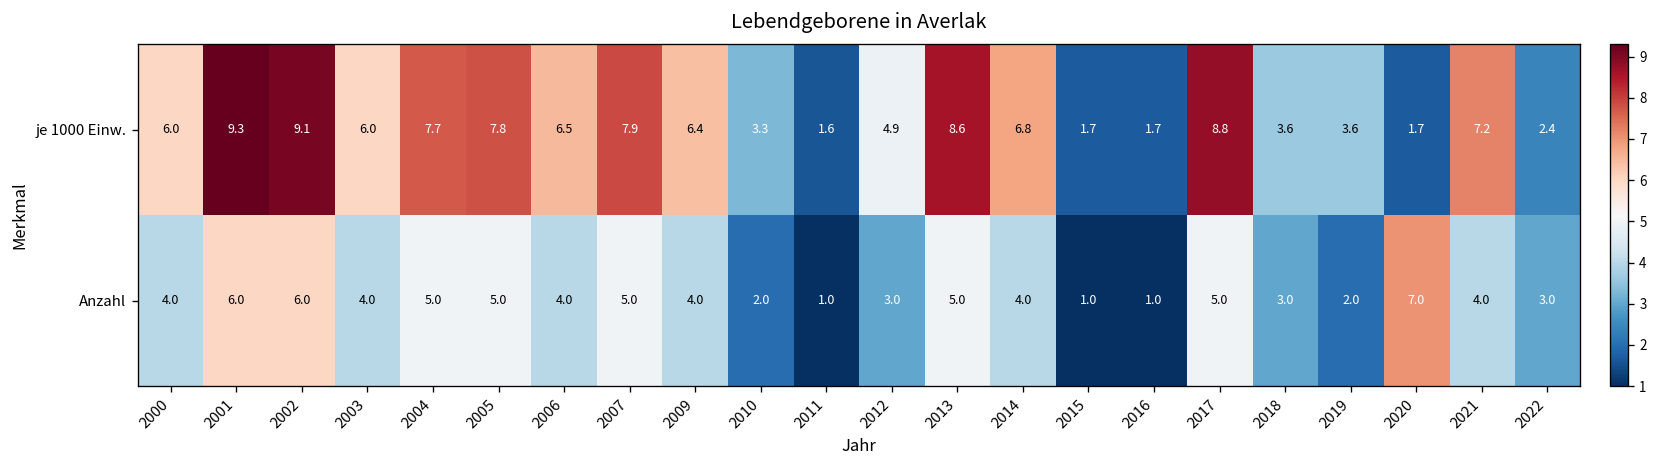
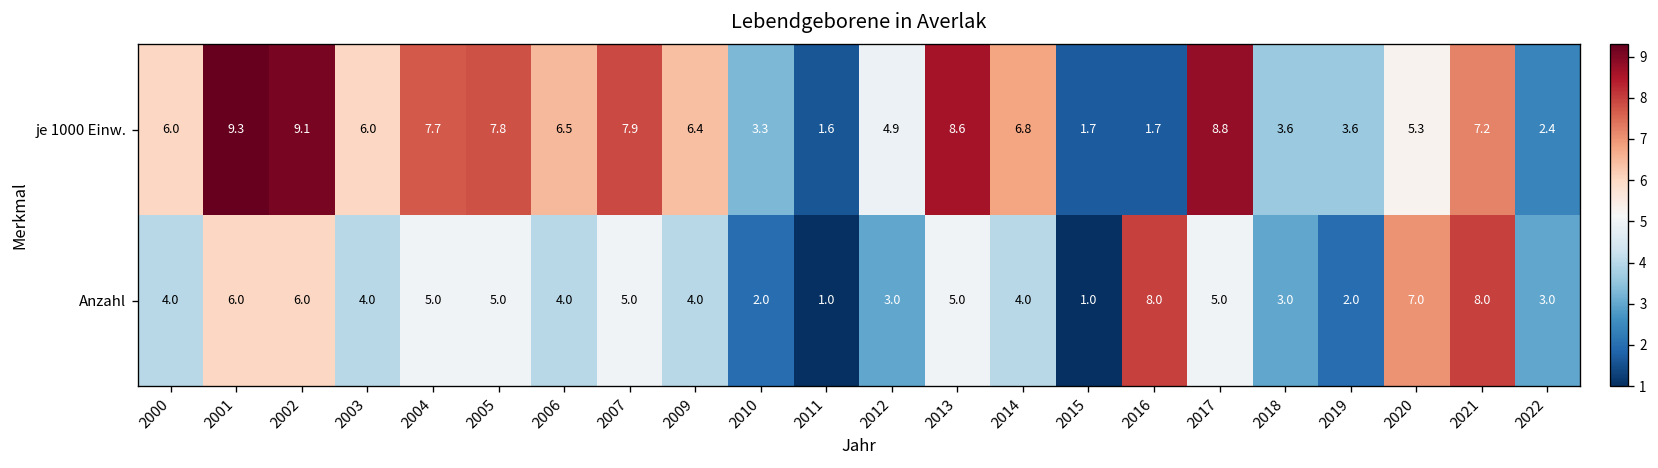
  {
    "je 1000 Einw.": {
      "2000": 6.0,
      "2001": 9.3,
      "2002": 9.1,
      "2003": 6.0,
      "2004": 7.7,
      "2005": 7.8,
      "2006": 6.5,
      "2007": 7.9,
      "2009": 6.4,
      "2010": 3.3,
      "2011": 1.6,
      "2012": 4.9,
      "2013": 8.6,
      "2014": 6.8,
      "2015": 1.7,
      "2016": 1.7,
      "2017": 8.8,
      "2018": 3.6,
      "2019": 3.6,
-     "2020": 1.7,
+     "2020": 5.3,
      "2021": 7.2,
      "2022": 2.4
    },
    "Anzahl": {
      "2000": 4.0,
      "2001": 6.0,
      "2002": 6.0,
      "2003": 4.0,
      "2004": 5.0,
      "2005": 5.0,
      "2006": 4.0,
      "2007": 5.0,
      "2009": 4.0,
      "2010": 2.0,
      "2011": 1.0,
      "2012": 3.0,
      "2013": 5.0,
      "2014": 4.0,
      "2015": 1.0,
-     "2016": 1.0,
+     "2016": 8.0,
      "2017": 5.0,
      "2018": 3.0,
      "2019": 2.0,
      "2020": 7.0,
-     "2021": 4.0,
+     "2021": 8.0,
      "2022": 3.0
    }
  }
